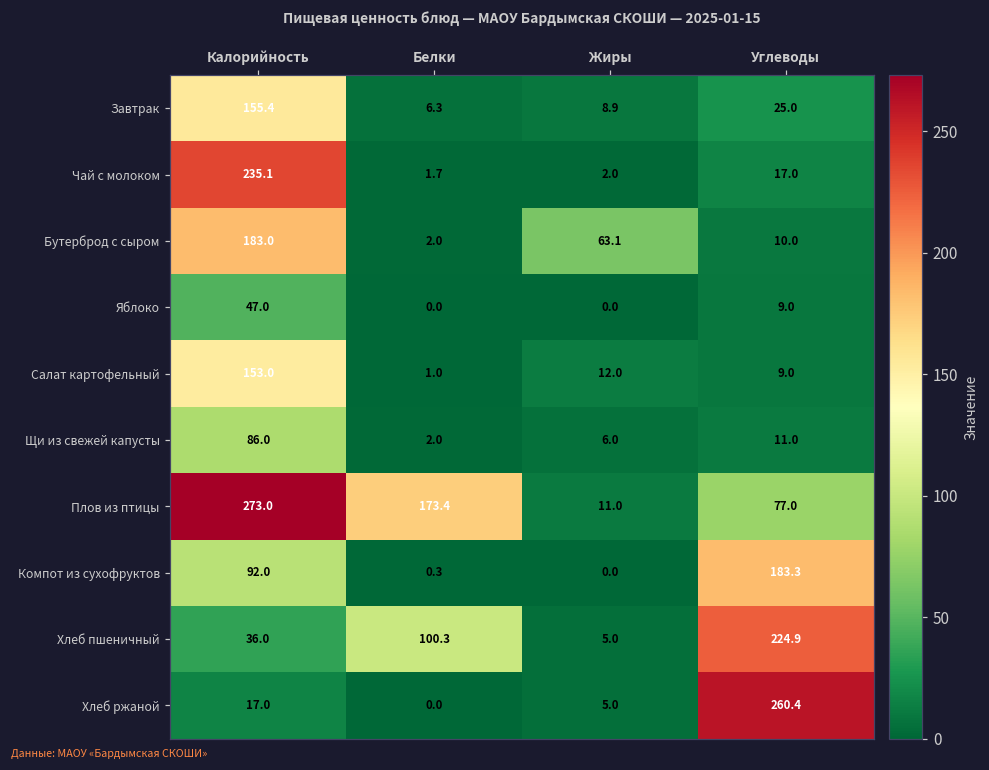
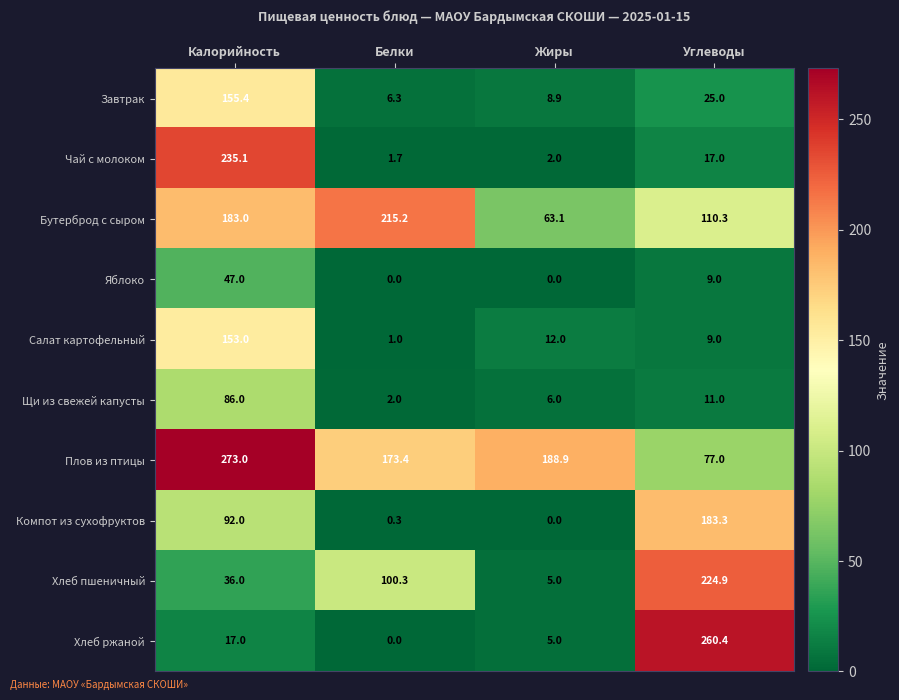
  {
    "Завтрак": {
      "Калорийность": 155.4,
      "Белки": 6.3,
      "Жиры": 8.9,
      "Углеводы": 25.0
    },
    "Чай с молоком": {
      "Калорийность": 235.1,
      "Белки": 1.7,
      "Жиры": 2.0,
      "Углеводы": 17.0
    },
    "Бутерброд с сыром": {
      "Калорийность": 183.0,
-     "Белки": 2.0,
+     "Белки": 215.2,
      "Жиры": 63.1,
-     "Углеводы": 10.0
+     "Углеводы": 110.3
    },
    "Яблоко": {
      "Калорийность": 47.0,
      "Белки": 0.0,
      "Жиры": 0.0,
      "Углеводы": 9.0
    },
    "Салат картофельный": {
      "Калорийность": 153.0,
      "Белки": 1.0,
      "Жиры": 12.0,
      "Углеводы": 9.0
    },
    "Щи из свежей капусты": {
      "Калорийность": 86.0,
      "Белки": 2.0,
      "Жиры": 6.0,
      "Углеводы": 11.0
    },
    "Плов из птицы": {
      "Калорийность": 273.0,
      "Белки": 173.4,
-     "Жиры": 11.0,
+     "Жиры": 188.9,
      "Углеводы": 77.0
    },
    "Компот из сухофруктов": {
      "Калорийность": 92.0,
      "Белки": 0.3,
      "Жиры": 0.0,
      "Углеводы": 183.3
    },
    "Хлеб пшеничный": {
      "Калорийность": 36.0,
      "Белки": 100.3,
      "Жиры": 5.0,
      "Углеводы": 224.9
    },
    "Хлеб ржаной": {
      "Калорийность": 17.0,
      "Белки": 0.0,
      "Жиры": 5.0,
      "Углеводы": 260.4
    }
  }
